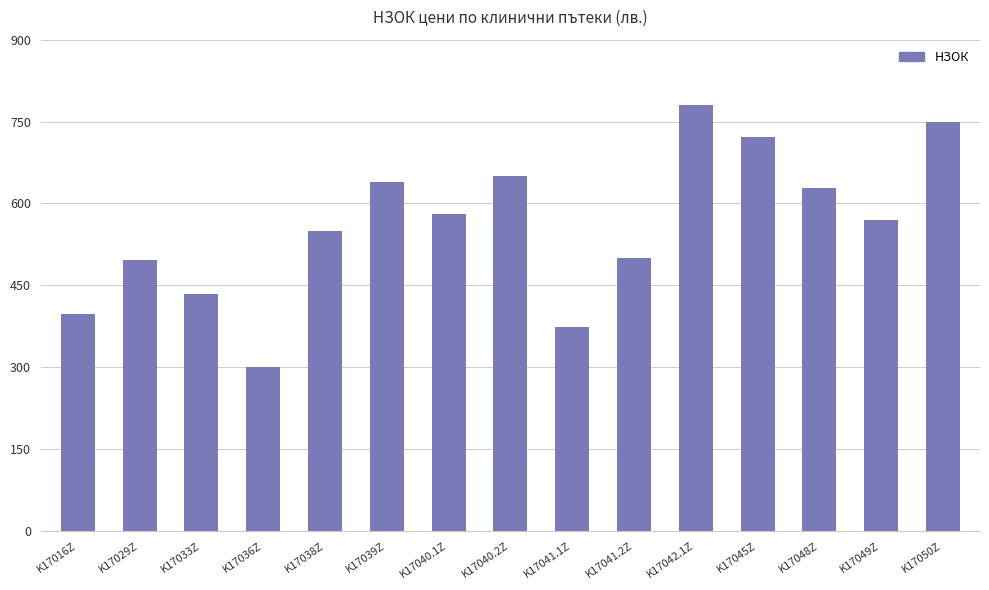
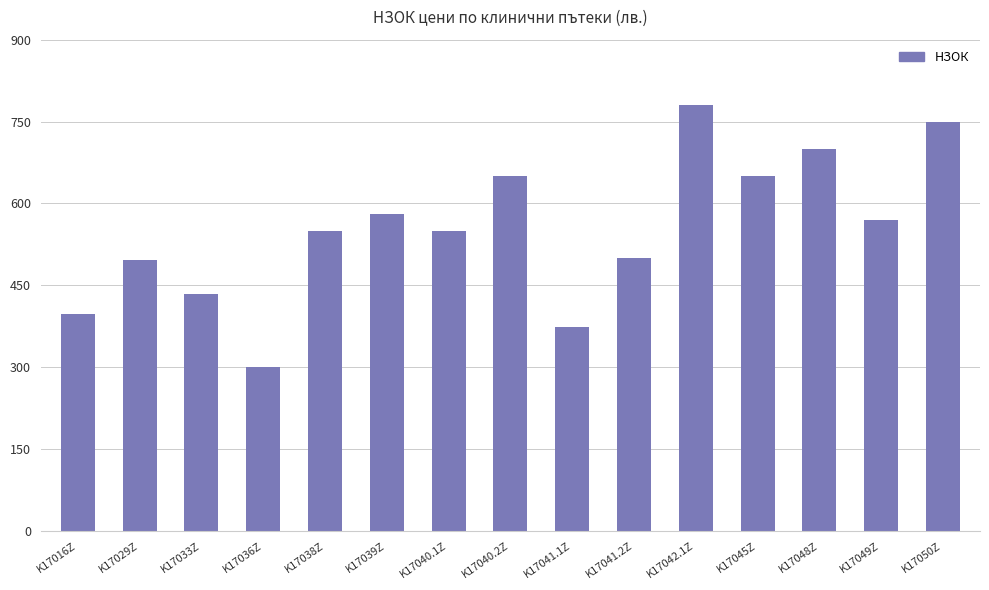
  {
    "K17016Z": 400,
    "K17029Z": 500,
    "K17033Z": 440,
    "K17036Z": 300,
    "K17038Z": 550,
-   "K17039Z": 640,
-   "K17040.1Z": 580,
+   "K17039Z": 580,
+   "K17040.1Z": 550,
    "K17040.2Z": 650,
    "K17041.1Z": 370,
    "K17041.2Z": 500,
    "K17042.1Z": 780,
-   "K17045Z": 720,
-   "K17048Z": 630,
+   "K17045Z": 650,
+   "K17048Z": 700,
    "K17049Z": 570,
    "K17050Z": 750
  }
